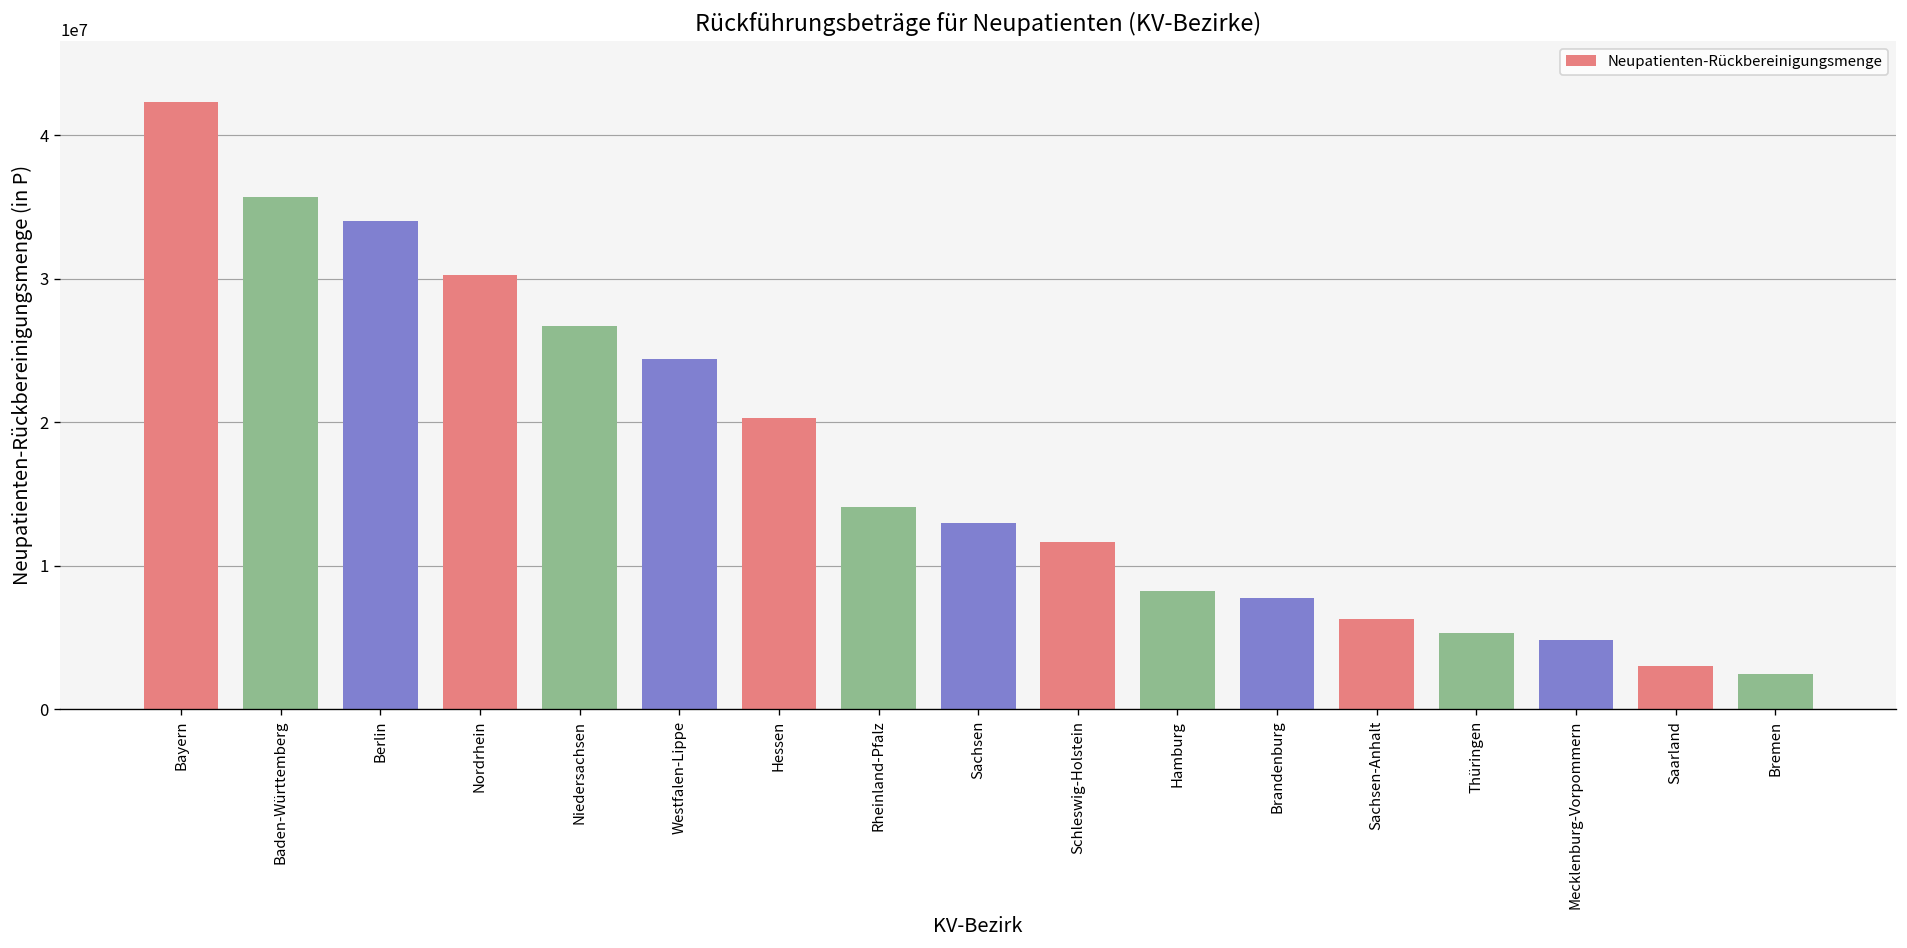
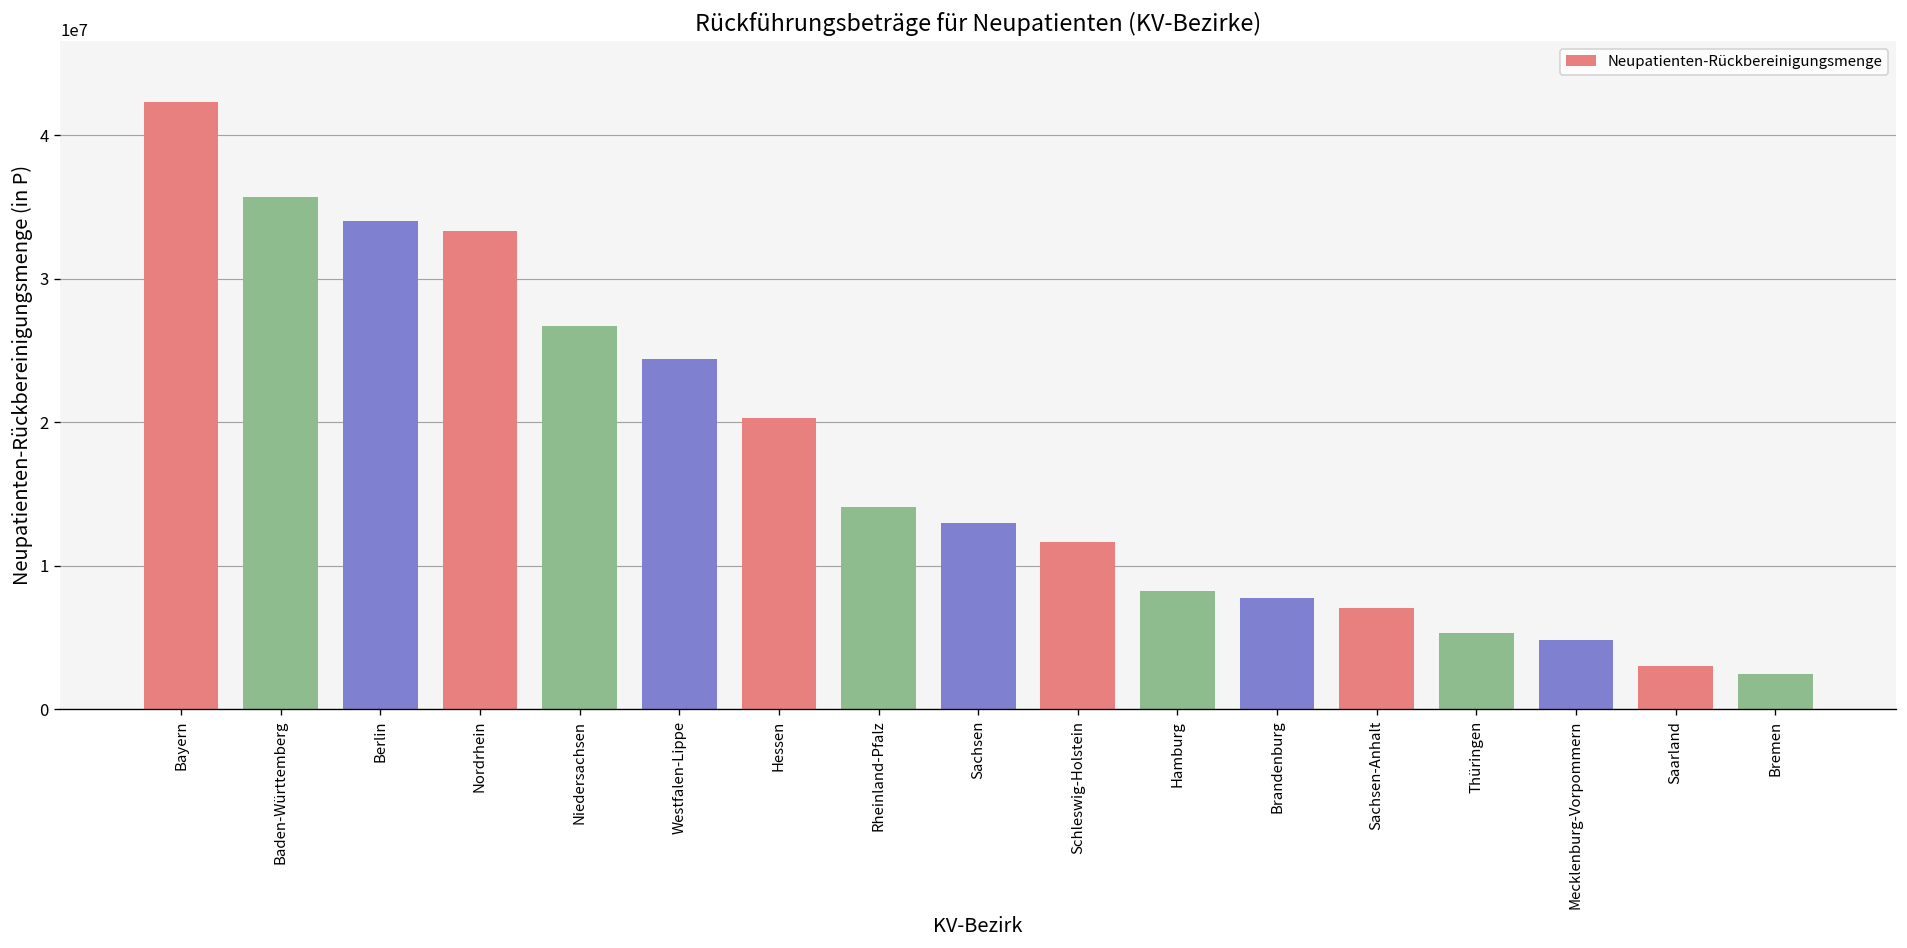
  {
    "Bayern": 42300000,
    "Baden-Württemberg": 35700000,
    "Berlin": 34000000,
-   "Nordrhein": 30300000,
+   "Nordrhein": 33400000,
    "Niedersachsen": 26700000,
    "Westfalen-Lippe": 24400000,
    "Hessen": 20300000,
    "Rheinland-Pfalz": 14100000,
    "Sachsen": 13000000,
    "Schleswig-Holstein": 11600000,
    "Hamburg": 8200000,
    "Brandenburg": 7800000,
-   "Sachsen-Anhalt": 6300000,
+   "Sachsen-Anhalt": 7000000,
    "Thüringen": 5300000,
    "Mecklenburg-Vorpommern": 4800000,
    "Saarland": 3000000,
    "Bremen": 2400000
  }
